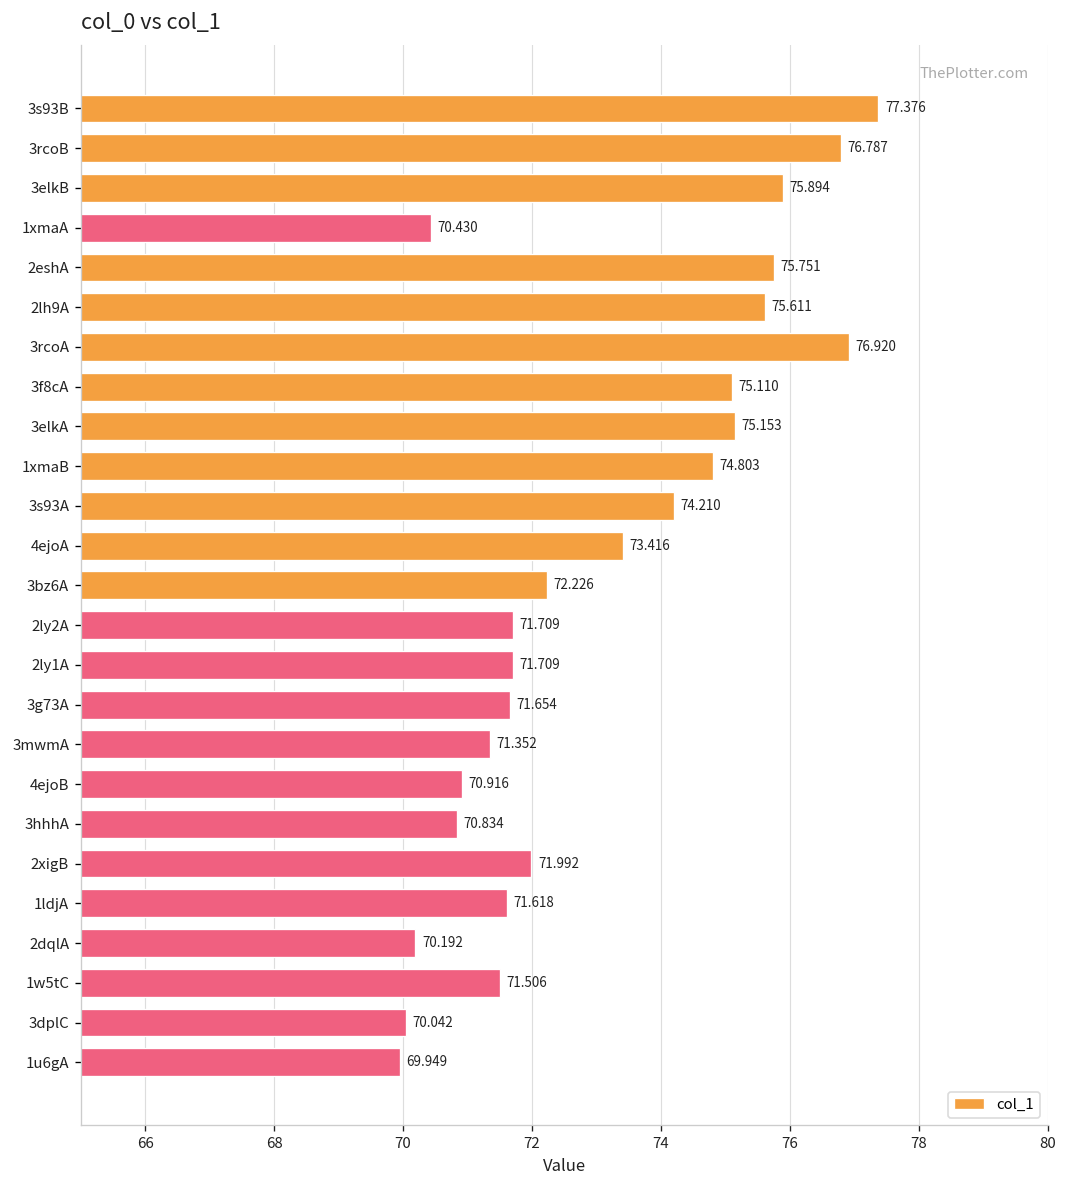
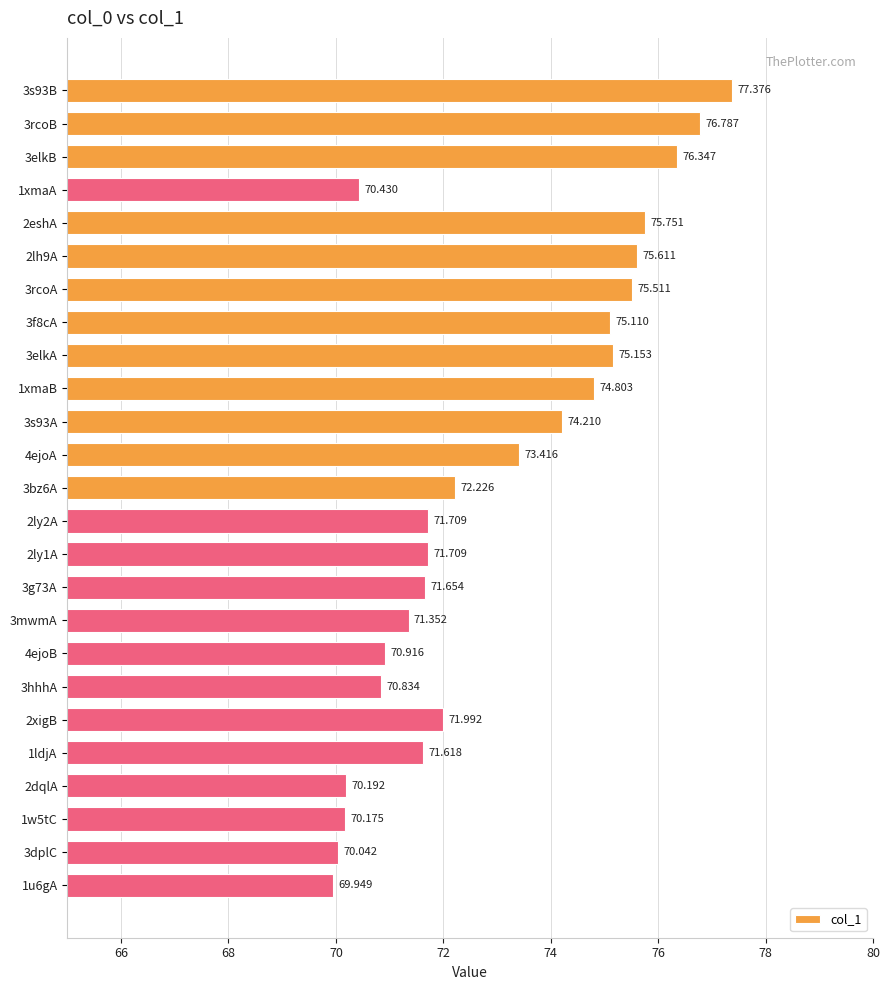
  {
    "3s93B": 77.376,
    "3rcoB": 76.787,
-   "3elkB": 75.894,
+   "3elkB": 76.347,
    "1xmaA": 70.430,
    "2eshA": 75.751,
    "2lh9A": 75.611,
-   "3rcoA": 76.920,
+   "3rcoA": 75.511,
    "3f8cA": 75.110,
    "3elkA": 75.153,
    "1xmaB": 74.803,
    "3s93A": 74.210,
    "4ejoA": 73.416,
    "3bz6A": 72.226,
    "2ly2A": 71.709,
    "2ly1A": 71.709,
    "3g73A": 71.654,
    "3mwmA": 71.352,
    "4ejoB": 70.916,
    "3hhhA": 70.834,
    "2xigB": 71.992,
    "1ldjA": 71.618,
    "2dqlA": 70.192,
-   "1w5tC": 71.506,
+   "1w5tC": 70.175,
    "3dplC": 70.042,
    "1u6gA": 69.949
  }
